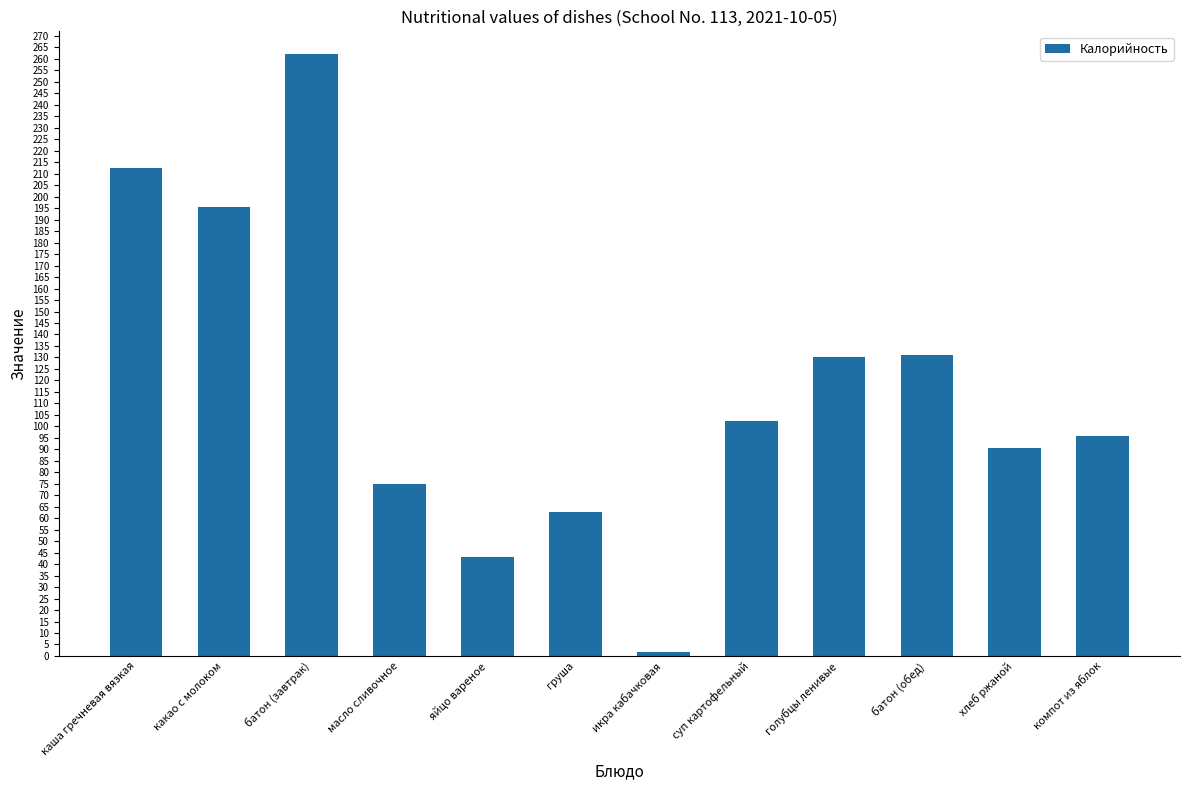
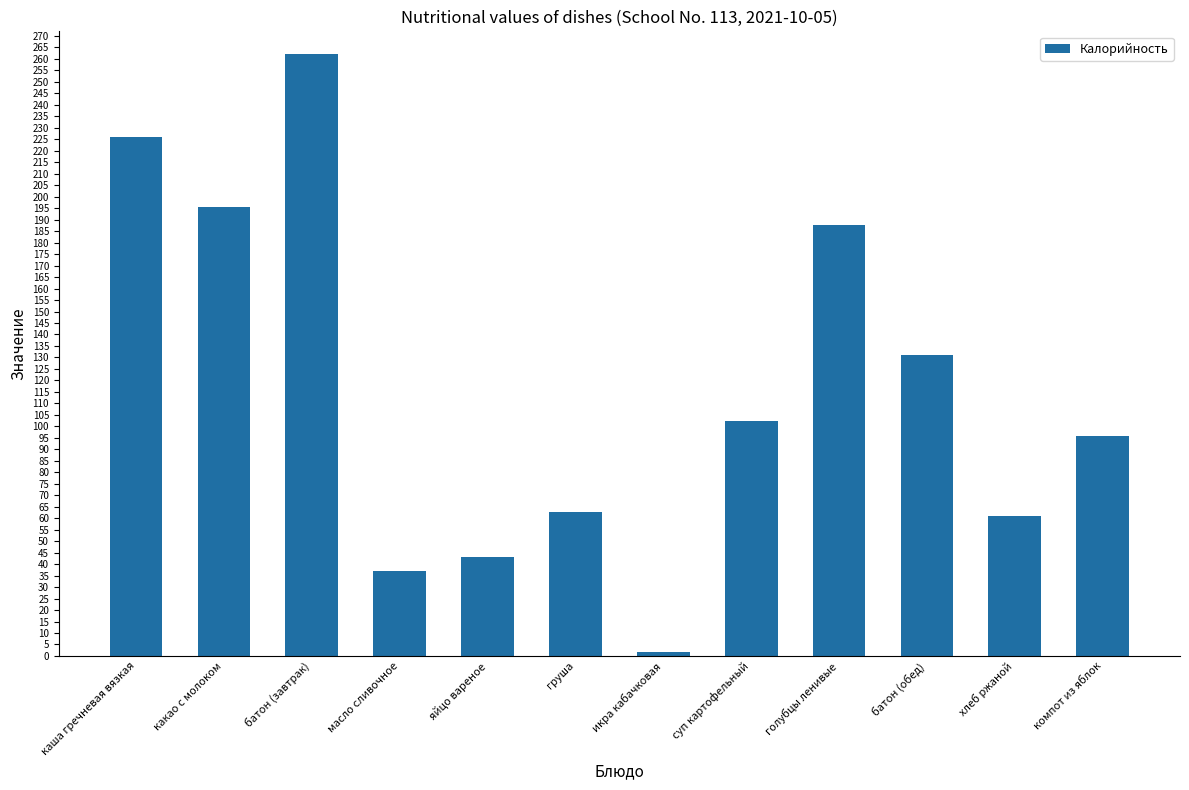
  {
-   "каша гречневая вязкая": 212,
+   "каша гречневая вязкая": 226,
    "какао с молоком": 196,
    "батон (завтрак)": 262,
-   "масло сливочное": 75,
+   "масло сливочное": 37,
    "яйцо вареное": 43,
    "груша": 63,
    "икра кабачковая": 2,
    "суп картофельный": 103,
-   "голубцы ленивые": 130,
+   "голубцы ленивые": 188,
    "батон (обед)": 131,
-   "хлеб ржаной": 91,
+   "хлеб ржаной": 61,
    "компот из яблок": 96
  }
